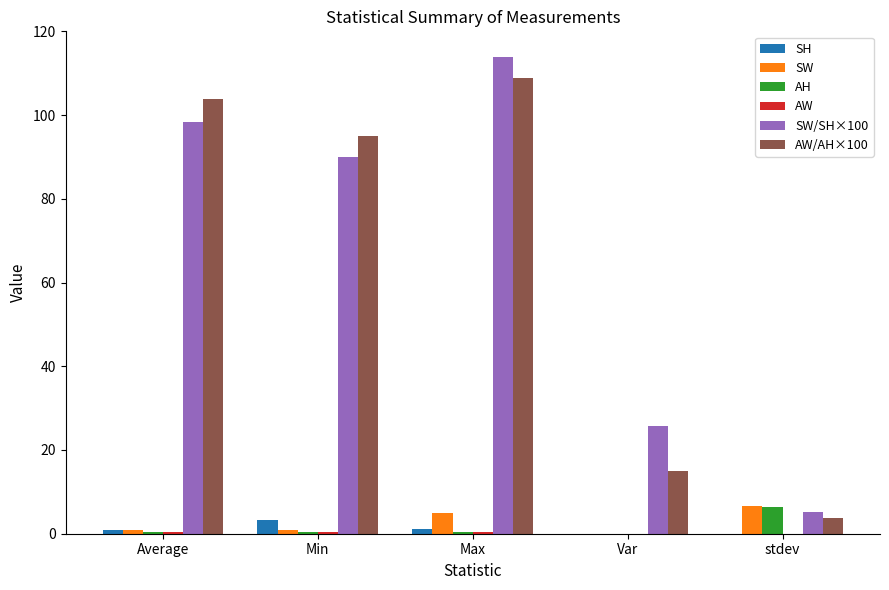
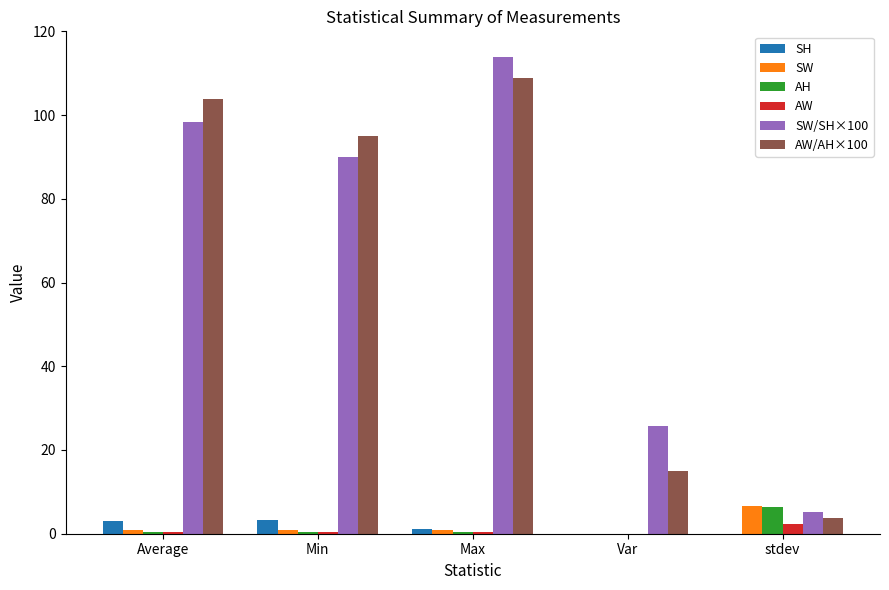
  {
    "SH": {
-     "Average": 1,
+     "Average": 3,
      "Min": 3,
      "Max": 1
    },
    "SW": {
      "Average": 1,
      "Min": 1,
-     "Max": 5,
+     "Max": 1,
      "stdev": 7
    },
    "AH": {
      "stdev": 6
    },
    "AW": {
-     "stdev": 0
+     "stdev": 2
    },
    "SW/SH×100": {
      "Average": 98,
      "Min": 90,
      "Max": 114,
      "Var": 26,
      "stdev": 5
    },
    "AW/AH×100": {
      "Average": 104,
      "Min": 95,
      "Max": 109,
      "Var": 15,
      "stdev": 4
    }
  }
